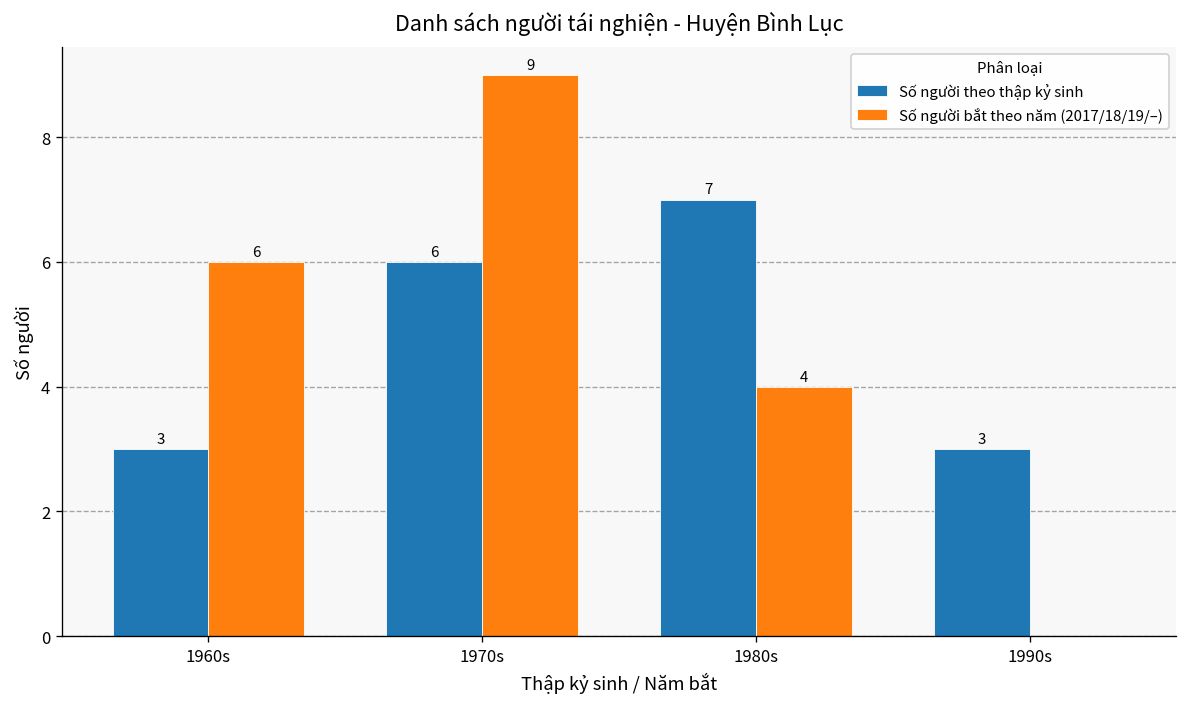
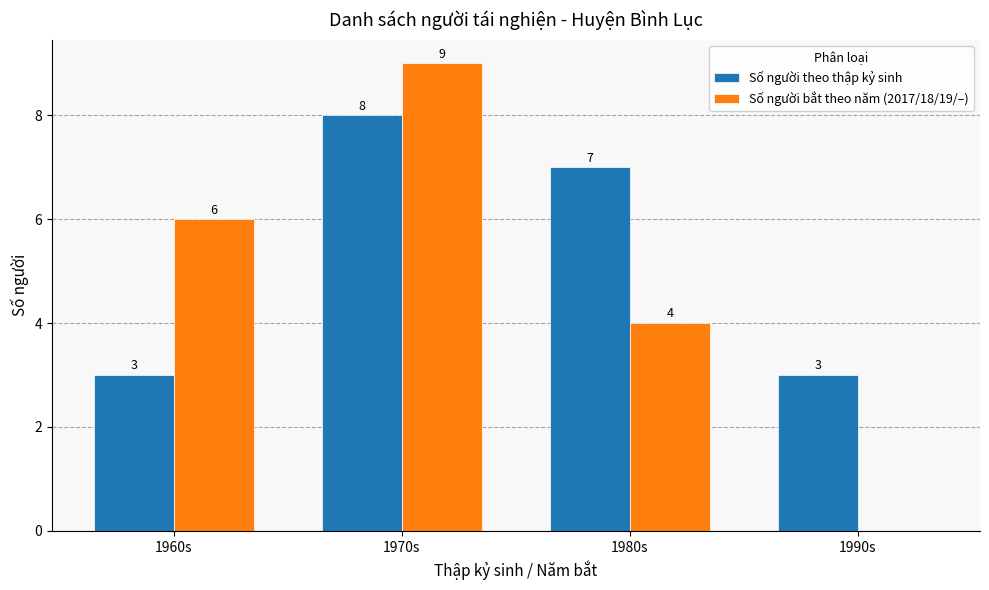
  {
    "Số người theo thập kỷ sinh": {
      "1960s": 3,
-     "1970s": 6,
+     "1970s": 8,
      "1980s": 7,
      "1990s": 3
    },
    "Số người bắt theo năm (2017/18/19/–)": {
      "1960s": 6,
      "1970s": 9,
      "1980s": 4
    }
  }
